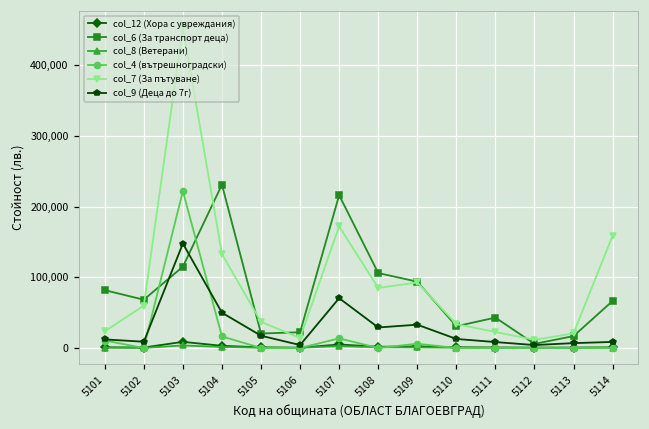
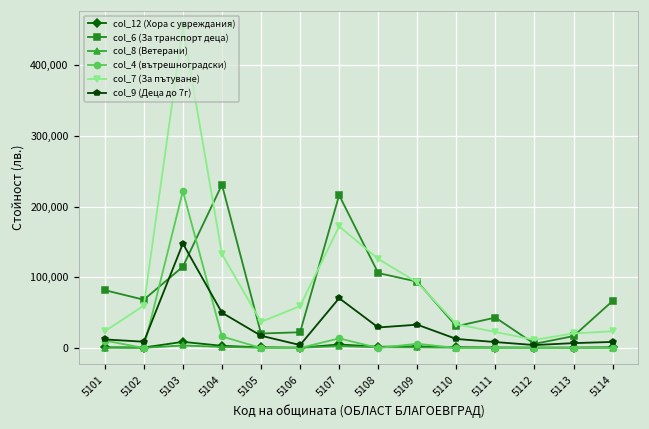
  {
    "col_7 (За пътуване)": {
      "5101": "20,000",
      "5102": "60,000",
      "5104": "130,000",
      "5105": "40,000",
-     "5106": "10,000",
+     "5106": "60,000",
      "5107": "170,000",
-     "5108": "80,000",
+     "5108": "130,000",
      "5111": "20,000",
      "5112": "10,000",
-     "5114": "160,000"
+     "5114": "20,000"
    }
  }
